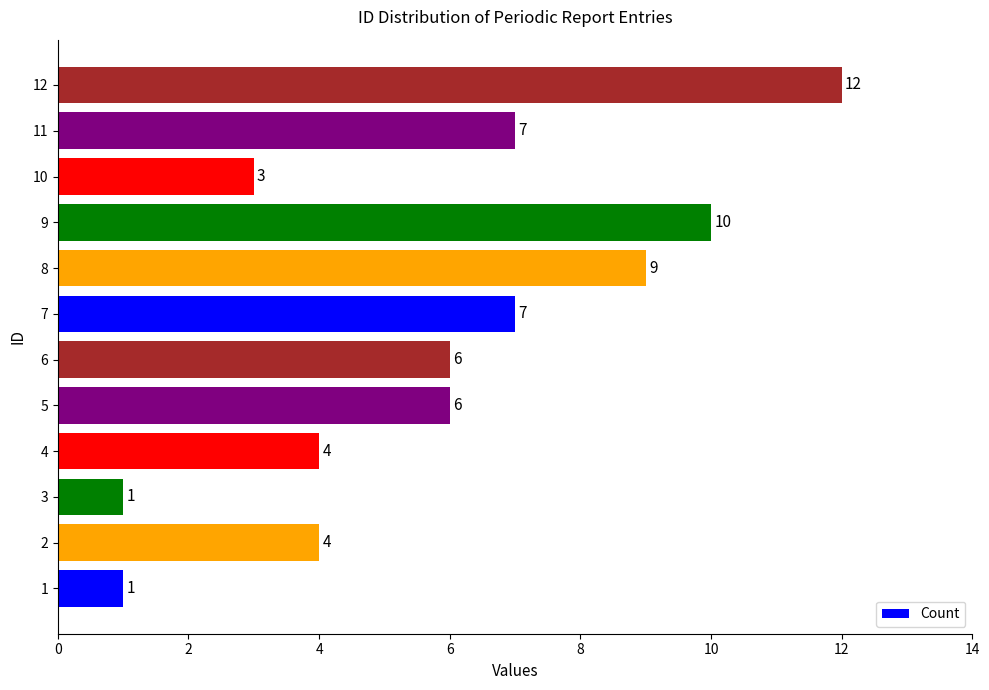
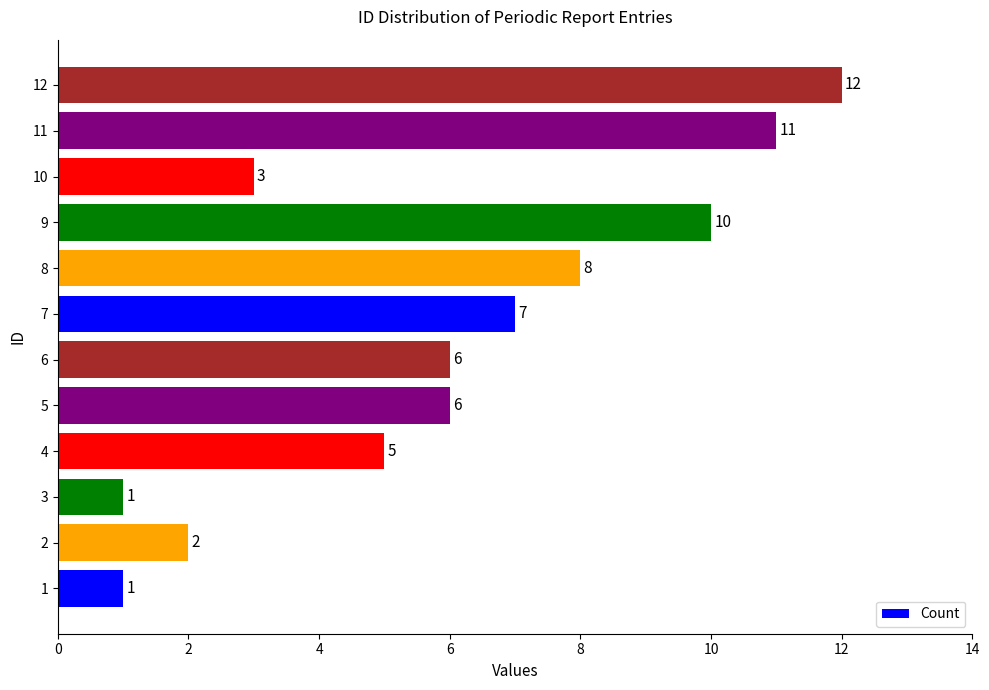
  {
    "12": 12,
-   "11": 7,
+   "11": 11,
    "10": 3,
    "9": 10,
-   "8": 9,
+   "8": 8,
    "7": 7,
    "6": 6,
    "5": 6,
-   "4": 4,
+   "4": 5,
    "3": 1,
-   "2": 4,
+   "2": 2,
    "1": 1
  }
